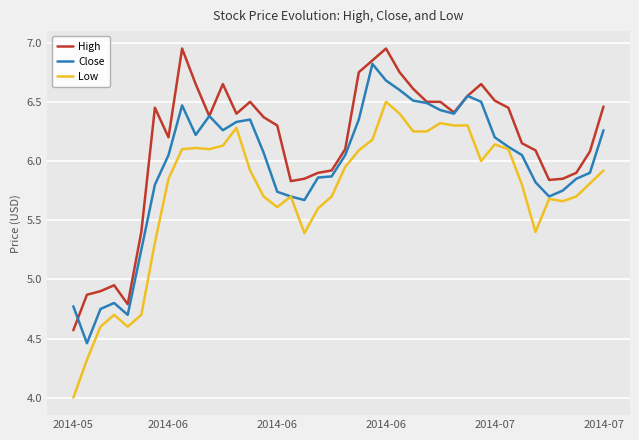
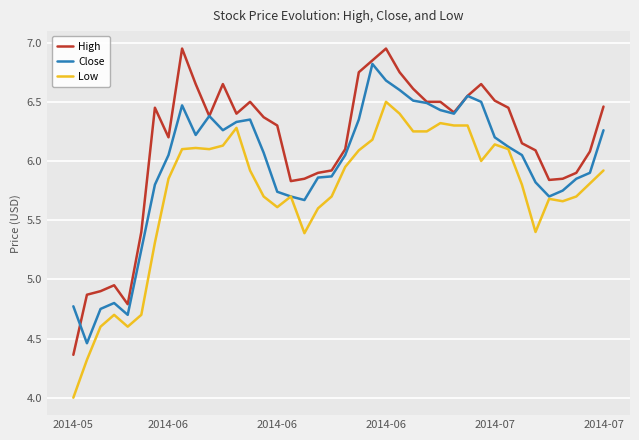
  {
    "High": {
-     "2014-05": 4.57
+     "2014-05": 4.36
    },
    "Close": {
      "2014-05": 4.77
    },
    "Low": {
      "2014-05": 4.00
    }
  }
